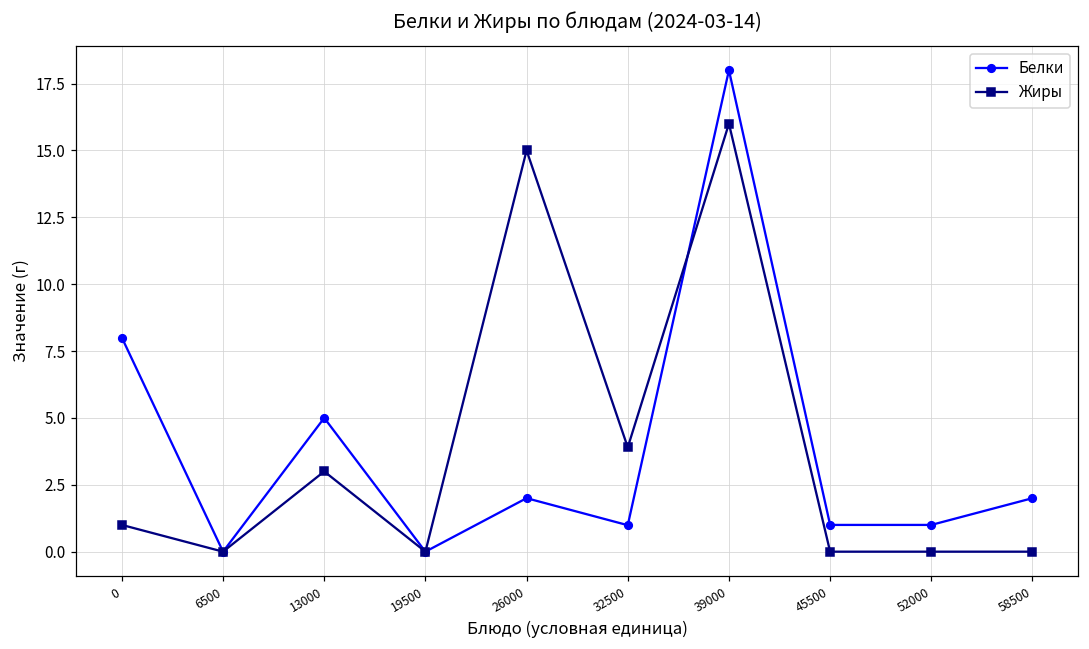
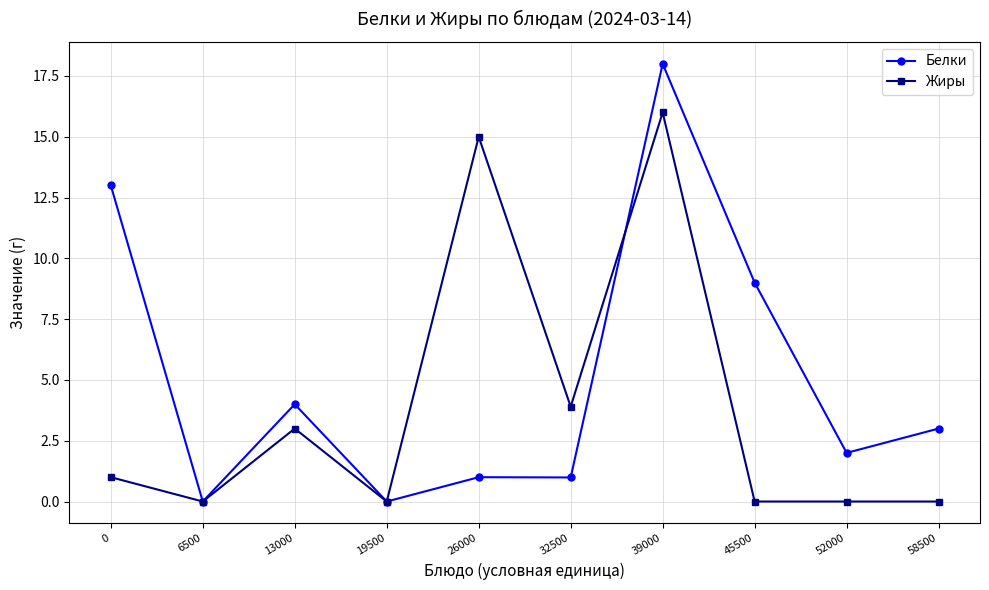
  {
    "Белки": {
-     "0": 8,
-     "13000": 5,
-     "26000": 2,
+     "0": 13,
+     "13000": 4,
+     "26000": 1,
      "32500": 1,
      "39000": 18,
-     "45500": 1,
-     "52000": 1,
-     "58500": 2
+     "45500": 9,
+     "52000": 2,
+     "58500": 3
    },
    "Жиры": {
      "0": 1,
      "13000": 3,
      "26000": 15,
      "32500": 4,
      "39000": 16,
      "45500": 0,
      "52000": 0,
      "58500": 0
    }
  }
